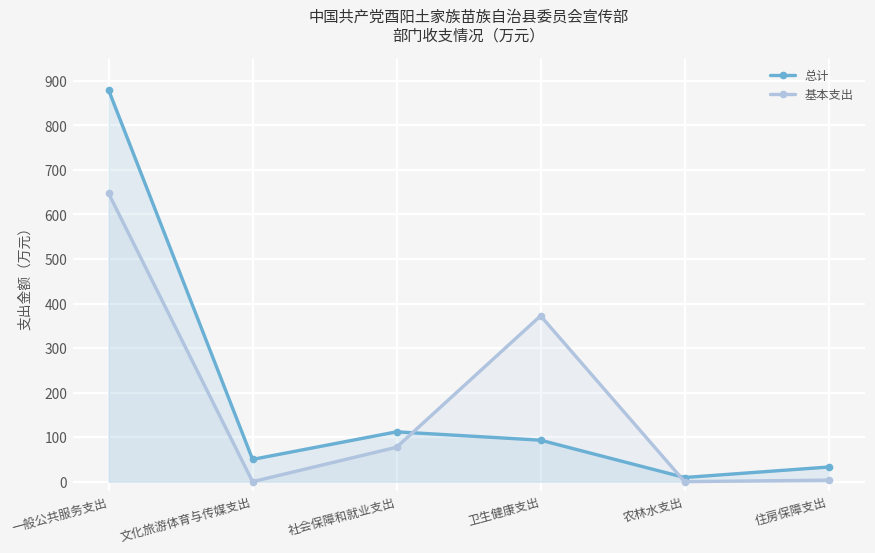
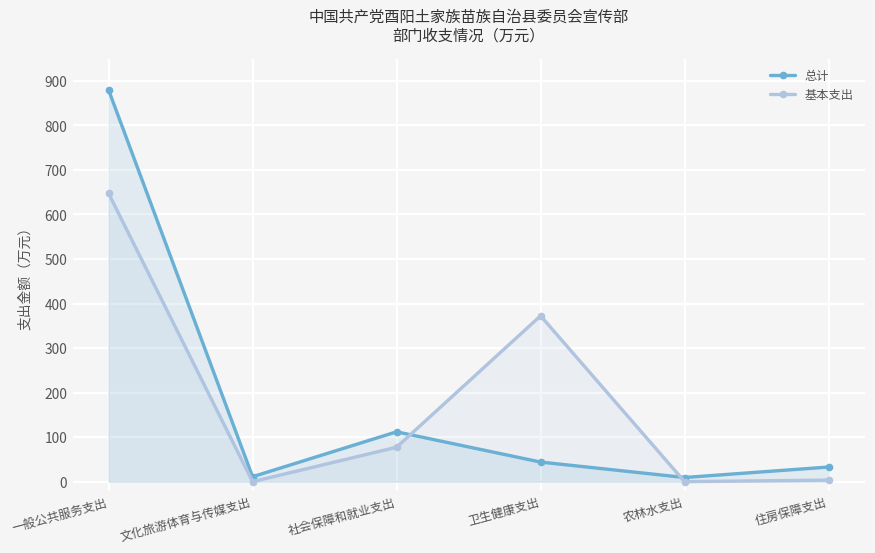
  {
    "总计": {
      "一般公共服务支出": 880,
-     "文化旅游体育与传媒支出": 50,
+     "文化旅游体育与传媒支出": 10,
      "社会保障和就业支出": 110,
-     "卫生健康支出": 90,
+     "卫生健康支出": 40,
      "农林水支出": 10,
      "住房保障支出": 30
    },
    "基本支出": {
      "一般公共服务支出": 650,
      "文化旅游体育与传媒支出": 0,
      "社会保障和就业支出": 80,
      "卫生健康支出": 370,
      "农林水支出": 0,
      "住房保障支出": 0
    }
  }
